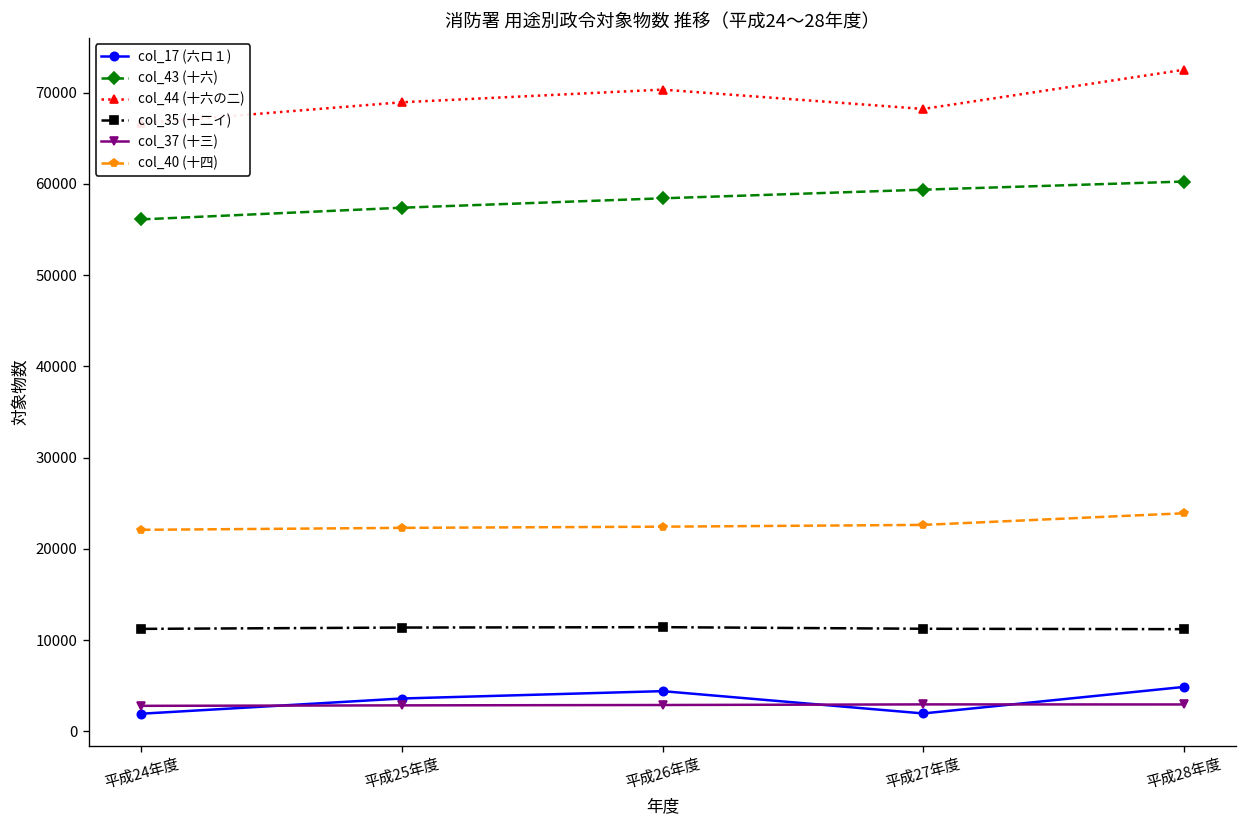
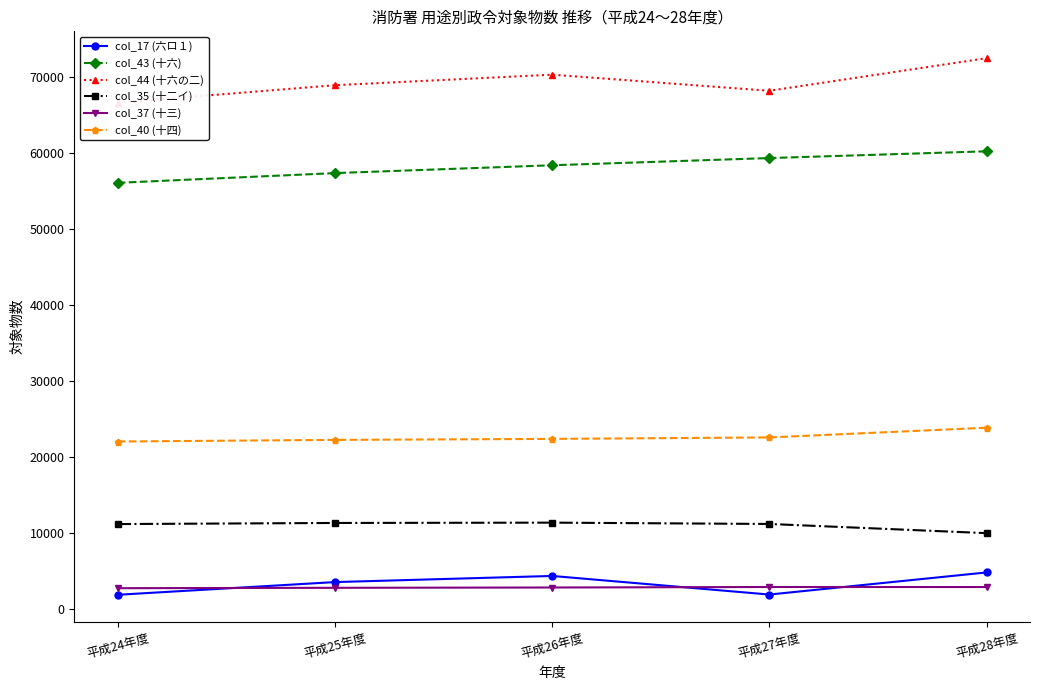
  {
    "col_17 (六ロ１)": {
      "平成24年度": 2000,
      "平成25年度": 4000,
      "平成26年度": 4000,
      "平成27年度": 2000,
      "平成28年度": 5000
    },
    "col_43 (十六)": {
      "平成24年度": 56000,
      "平成25年度": 57000,
      "平成26年度": 58000,
      "平成27年度": 59000,
      "平成28年度": 60000
    },
    "col_44 (十六の二)": {
      "平成25年度": 69000,
      "平成26年度": 70000,
      "平成27年度": 68000,
      "平成28年度": 73000
    },
    "col_35 (十二イ)": {
      "平成24年度": 11000,
      "平成25年度": 11000,
      "平成26年度": 11000,
      "平成27年度": 11000,
-     "平成28年度": 11000
+     "平成28年度": 10000
    },
    "col_37 (十三)": {
      "平成24年度": 3000,
      "平成25年度": 3000,
      "平成26年度": 3000,
      "平成27年度": 3000,
      "平成28年度": 3000
    },
    "col_40 (十四)": {
      "平成24年度": 22000,
      "平成25年度": 22000,
      "平成26年度": 22000,
      "平成27年度": 23000,
      "平成28年度": 24000
    }
  }
